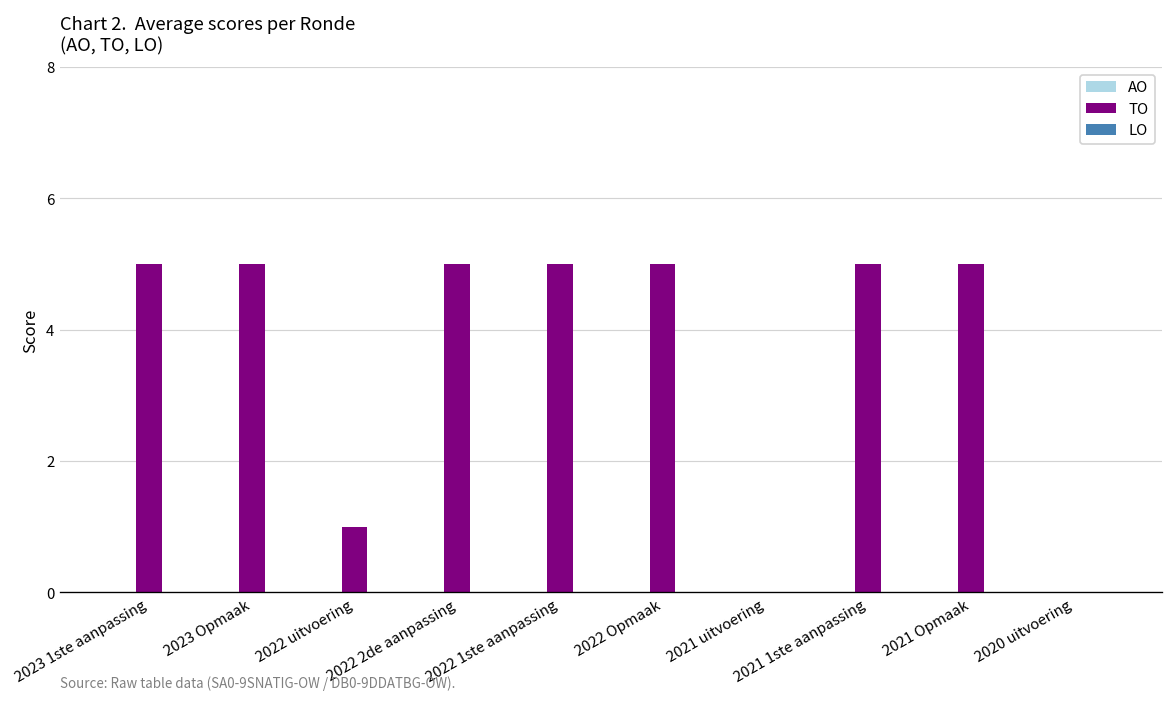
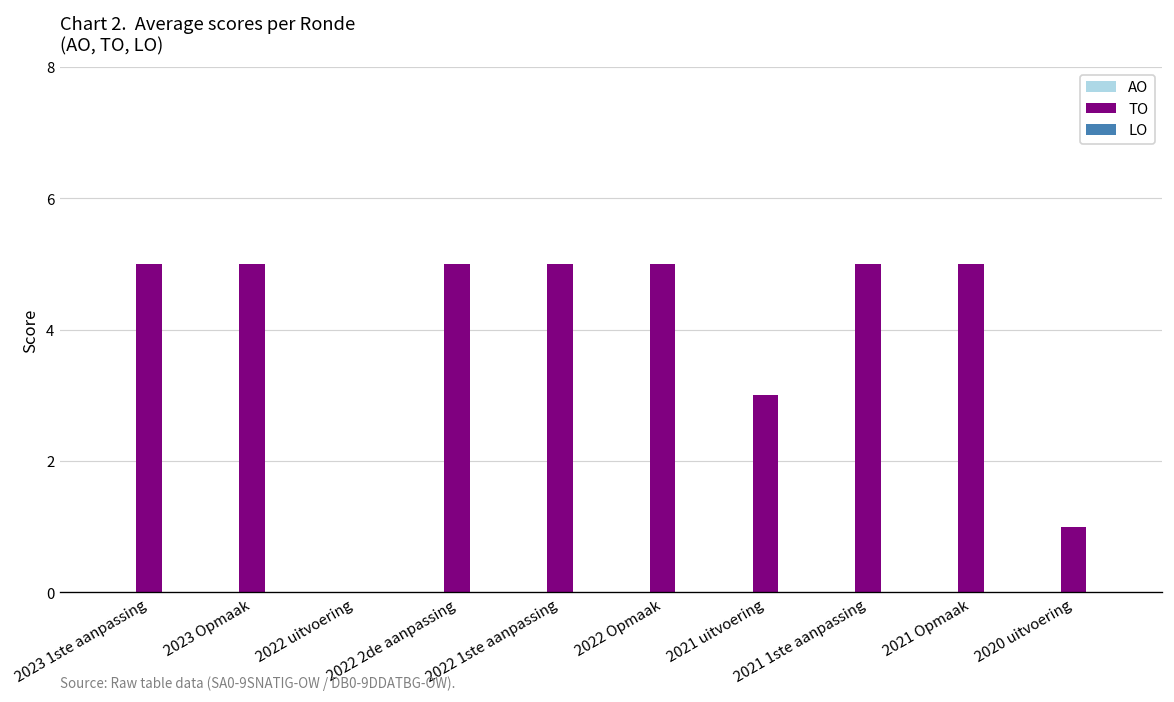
  {
    "AO": {
      "2023 1ste aanpassing": 0,
      "2023 Opmaak": 0,
      "2022 uitvoering": 0,
      "2022 2de aanpassing": 0,
      "2022 1ste aanpassing": 0,
      "2022 Opmaak": 0,
      "2021 uitvoering": 0,
      "2021 1ste aanpassing": 0,
      "2021 Opmaak": 0,
      "2020 uitvoering": 0
    },
    "TO": {
      "2023 1ste aanpassing": 5,
      "2023 Opmaak": 5,
-     "2022 uitvoering": 1,
+     "2022 uitvoering": 0,
      "2022 2de aanpassing": 5,
      "2022 1ste aanpassing": 5,
      "2022 Opmaak": 5,
-     "2021 uitvoering": 0,
+     "2021 uitvoering": 3,
      "2021 1ste aanpassing": 5,
      "2021 Opmaak": 5,
-     "2020 uitvoering": 0
+     "2020 uitvoering": 1
    },
    "LO": {
      "2023 1ste aanpassing": 0,
      "2023 Opmaak": 0,
      "2022 uitvoering": 0,
      "2022 2de aanpassing": 0,
      "2022 1ste aanpassing": 0,
      "2022 Opmaak": 0,
      "2021 uitvoering": 0,
      "2021 1ste aanpassing": 0,
      "2021 Opmaak": 0,
      "2020 uitvoering": 0
    }
  }
